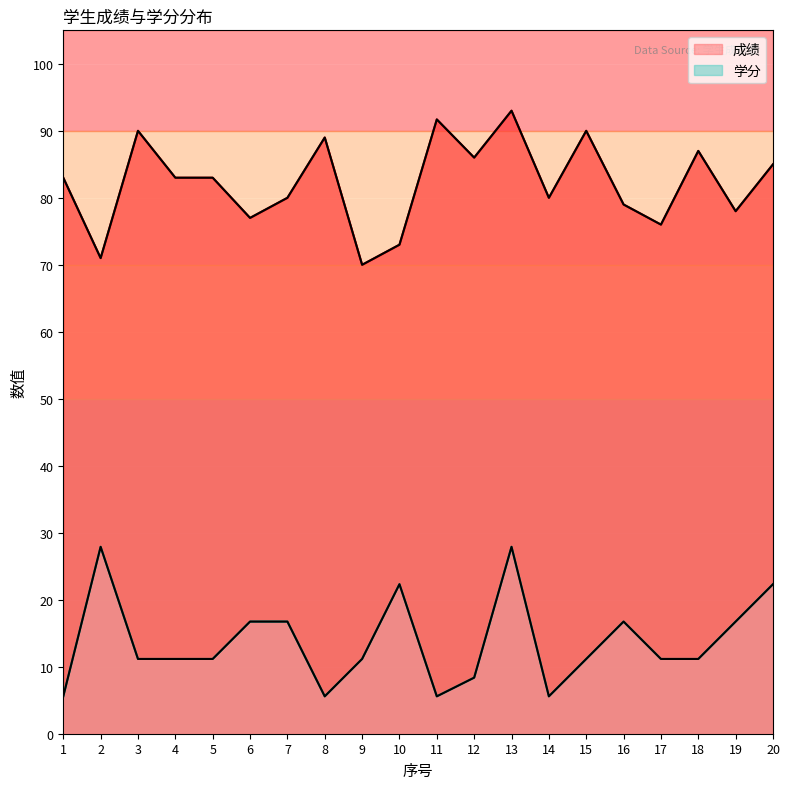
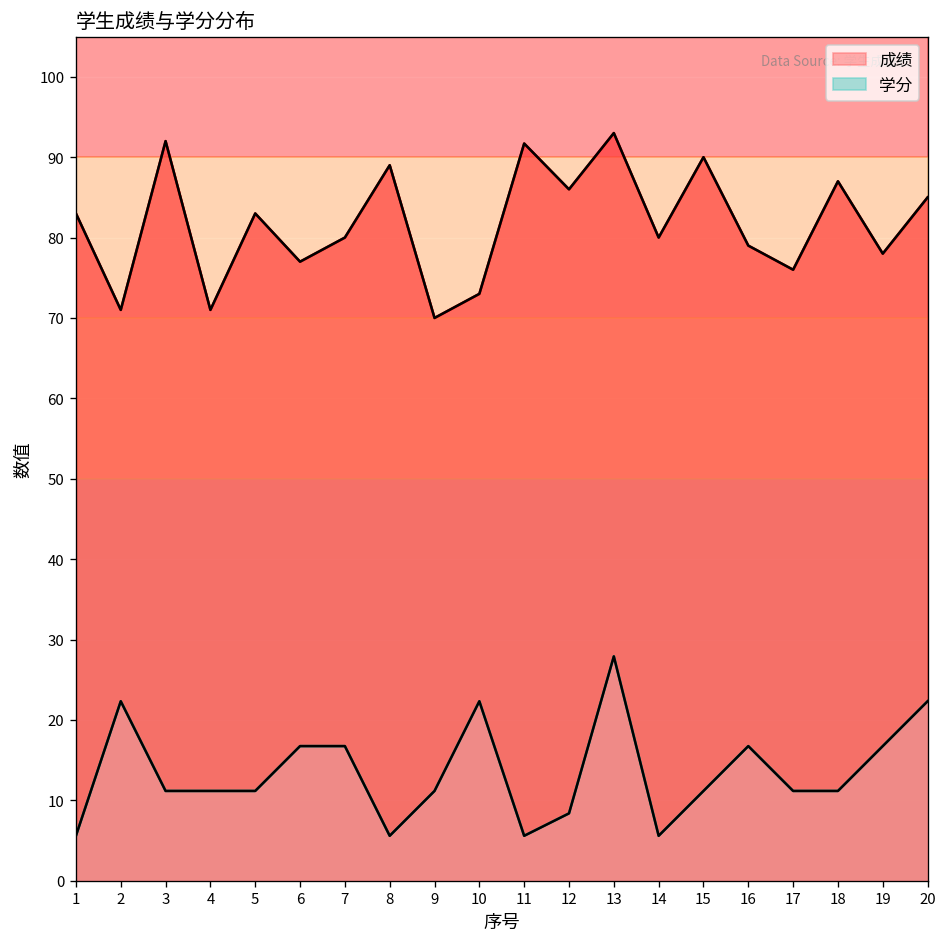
  {
    "成绩": {
      "1": 83,
      "2": 71,
-     "3": 90,
-     "4": 83,
+     "3": 92,
+     "4": 71,
      "5": 83,
      "6": 77,
      "7": 80,
      "8": 89,
      "9": 70,
      "10": 73,
      "11": 92,
      "12": 86,
      "13": 93,
      "14": 80,
      "15": 90,
      "16": 79,
      "17": 76,
      "18": 87,
      "19": 78,
      "20": 85
    },
    "学分": {
      "1": 6,
-     "2": 28,
+     "2": 22,
      "3": 11,
      "4": 11,
      "5": 11,
      "6": 17,
      "7": 17,
      "8": 6,
      "9": 11,
      "10": 22,
      "11": 6,
      "12": 8,
      "13": 28,
      "14": 6,
      "15": 11,
      "16": 17,
      "17": 11,
      "18": 11,
      "19": 17,
      "20": 22
    }
  }
